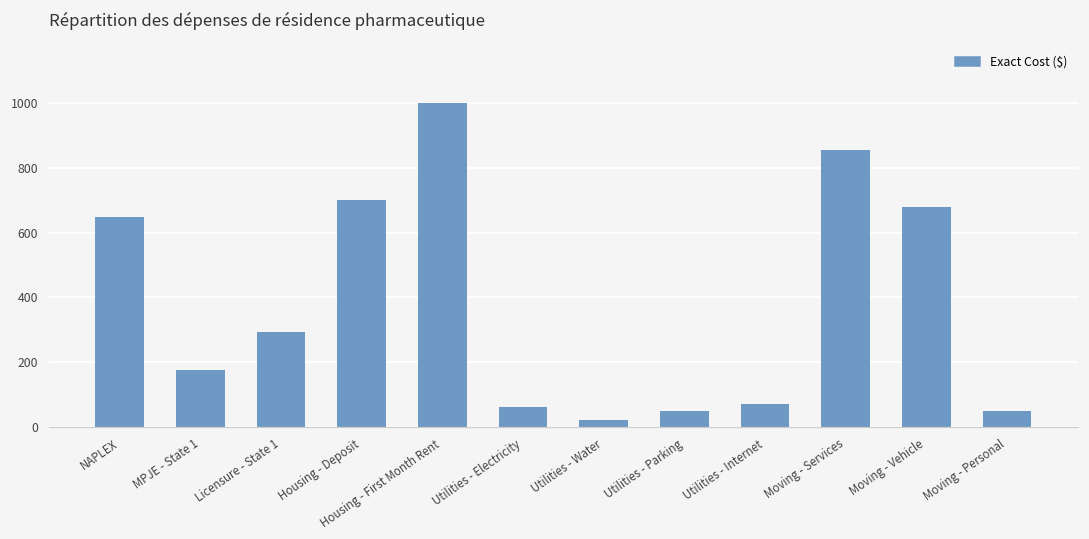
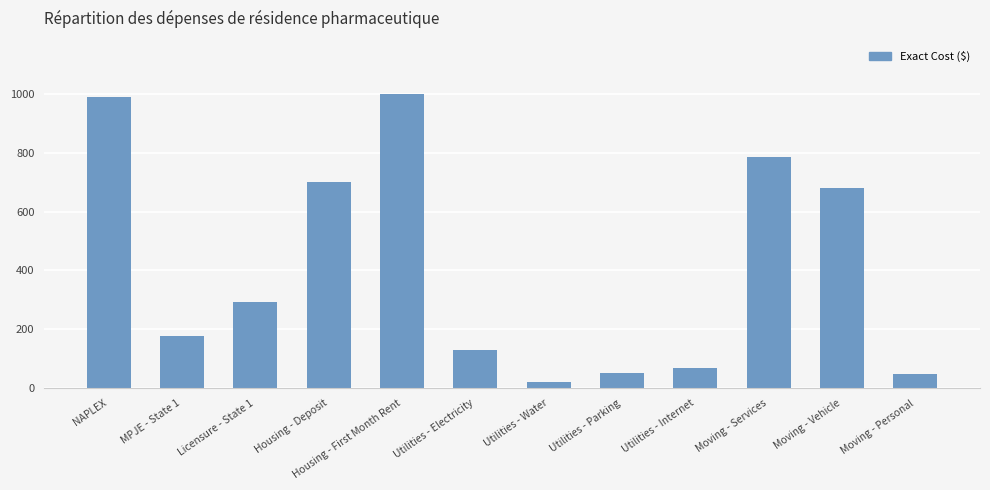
  {
-   "NAPLEX": 650,
+   "NAPLEX": 990,
    "MPJE - State 1": 180,
    "Licensure - State 1": 290,
    "Housing - Deposit": 700,
    "Housing - First Month Rent": 1000,
-   "Utilities - Electricity": 60,
+   "Utilities - Electricity": 130,
    "Utilities - Water": 20,
    "Utilities - Parking": 50,
    "Utilities - Internet": 70,
-   "Moving - Services": 860,
+   "Moving - Services": 790,
    "Moving - Vehicle": 680,
    "Moving - Personal": 50
  }
